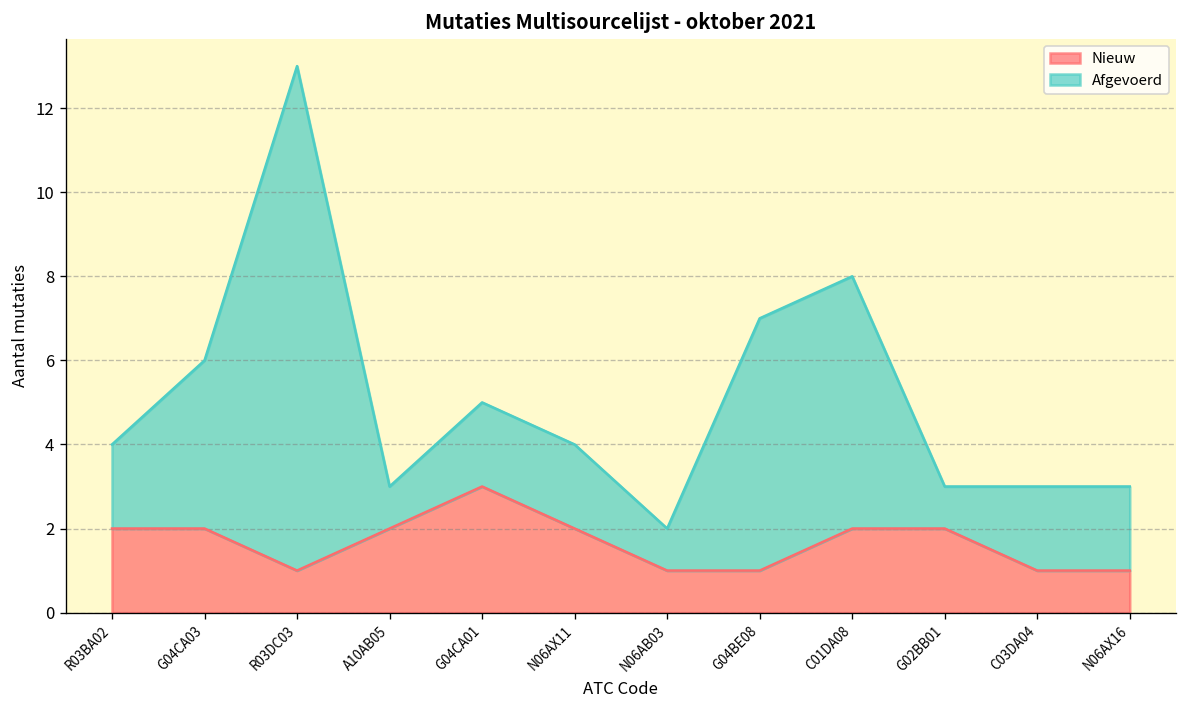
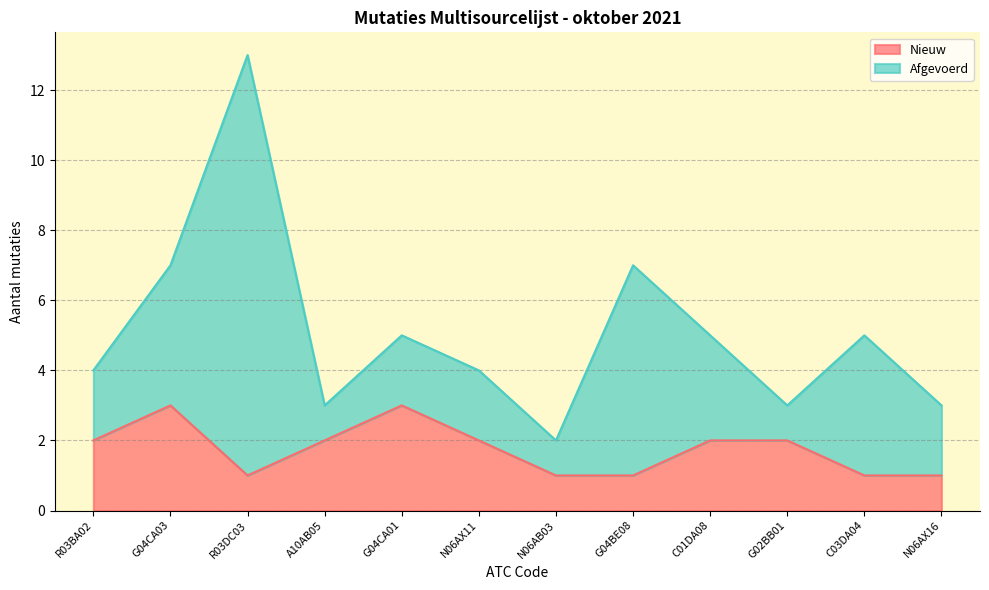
  {
    "Nieuw": {
      "R03BA02": 2,
-     "G04CA03": 2,
+     "G04CA03": 3,
      "R03DC03": 1,
      "A10AB05": 2,
      "G04CA01": 3,
      "N06AX11": 2,
      "N06AB03": 1,
      "G04BE08": 1,
      "C01DA08": 2,
      "G02BB01": 2,
      "C03DA04": 1,
      "N06AX16": 1
    },
    "Afgevoerd": {
      "R03BA02": 2,
      "G04CA03": 4,
      "R03DC03": 12,
      "A10AB05": 1,
      "G04CA01": 2,
      "N06AX11": 2,
      "N06AB03": 1,
      "G04BE08": 6,
-     "C01DA08": 6,
+     "C01DA08": 3,
      "G02BB01": 1,
-     "C03DA04": 2,
+     "C03DA04": 4,
      "N06AX16": 2
    }
  }
